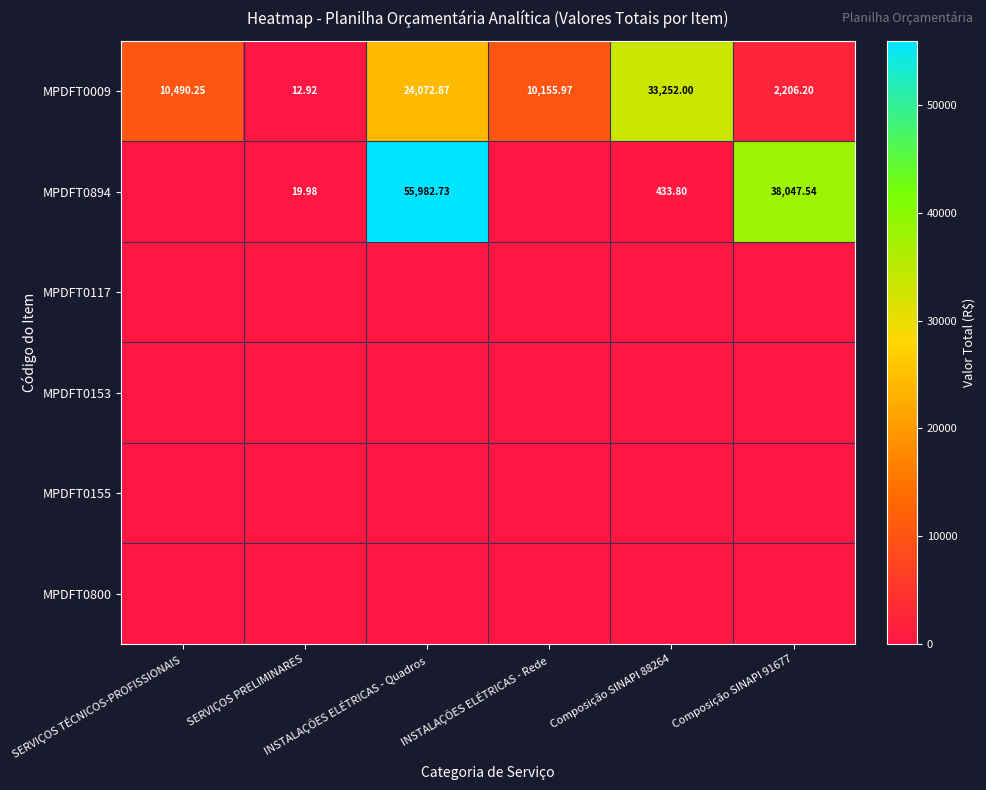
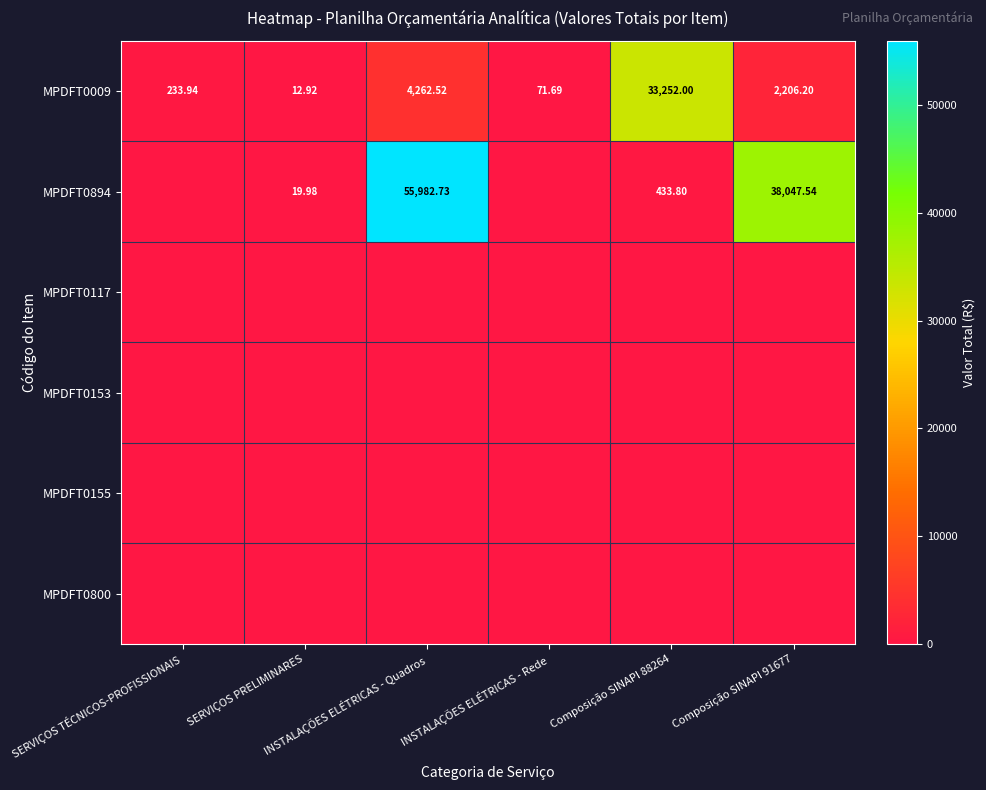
  {
    "MPDFT0009": {
-     "SERVIÇOS TÉCNICOS-PROFISSIONAIS": "10,490.25",
+     "SERVIÇOS TÉCNICOS-PROFISSIONAIS": "233.94",
      "SERVIÇOS PRELIMINARES": "12.92",
-     "INSTALAÇÕES ELÉTRICAS - Quadros": "24,072.87",
-     "INSTALAÇÕES ELÉTRICAS - Rede": "10,155.97",
+     "INSTALAÇÕES ELÉTRICAS - Quadros": "4,262.52",
+     "INSTALAÇÕES ELÉTRICAS - Rede": "71.69",
      "Composição SINAPI 88264": "33,252.00",
      "Composição SINAPI 91677": "2,206.20"
    },
    "MPDFT0894": {
      "SERVIÇOS PRELIMINARES": "19.98",
      "INSTALAÇÕES ELÉTRICAS - Quadros": "55,982.73",
      "Composição SINAPI 88264": "433.80",
      "Composição SINAPI 91677": "38,047.54"
    }
  }
